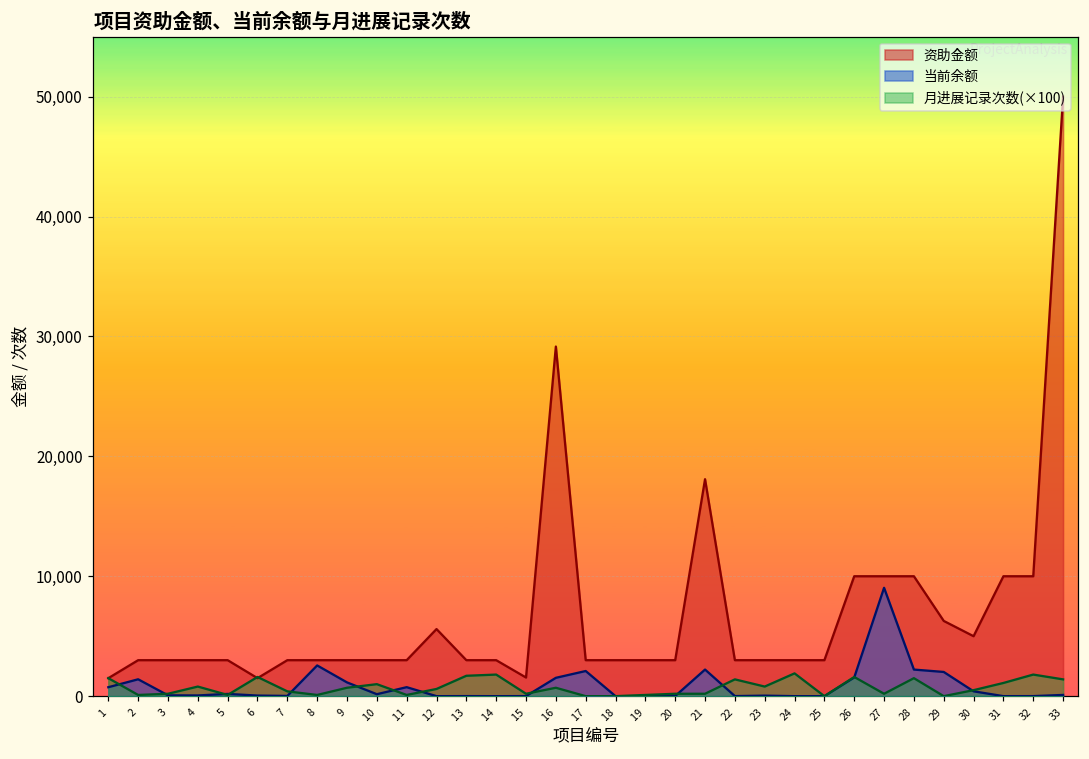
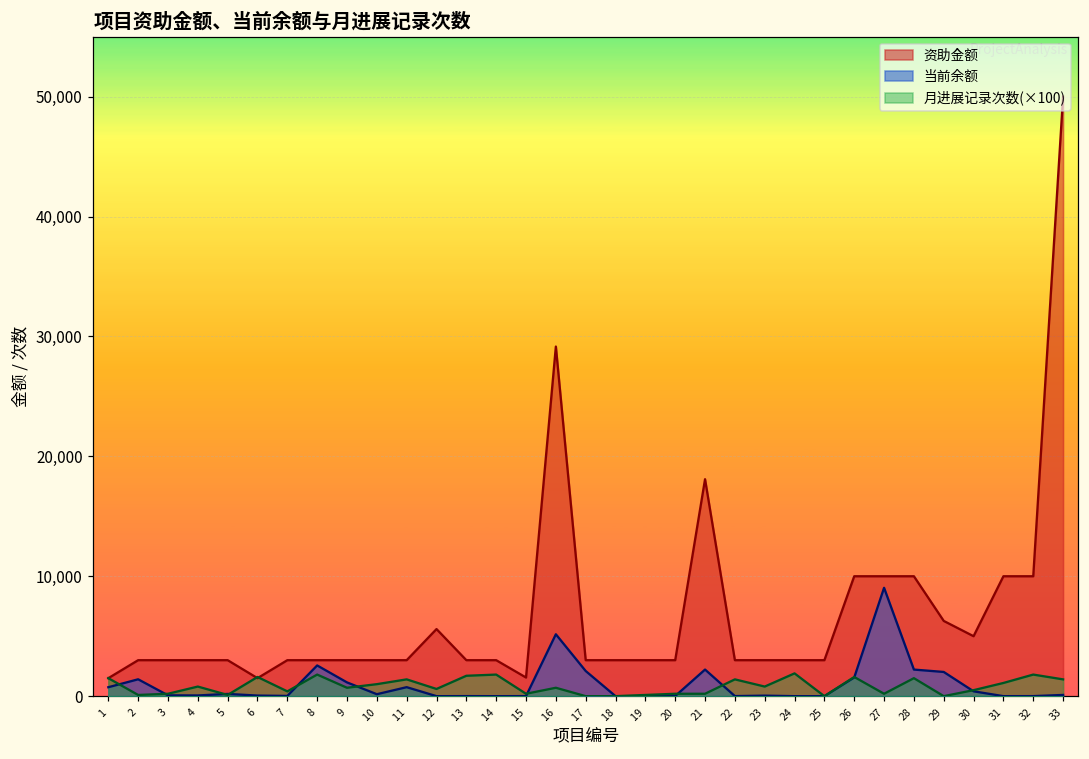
  {
    "资助金额": {
      "2": "3,000",
      "3": "3,000",
      "4": "3,000",
      "5": "3,000",
      "7": "3,000",
      "8": "3,000",
      "9": "3,000",
      "10": "3,000",
      "11": "3,000",
      "12": "5,600",
      "13": "3,000",
      "14": "3,000",
      "15": "1,600",
      "16": "29,200",
      "17": "3,000",
      "18": "3,000",
      "19": "3,000",
      "20": "3,000",
      "21": "18,100",
      "22": "3,000",
      "23": "3,000",
      "24": "3,000",
      "25": "3,000",
      "26": "10,000",
      "27": "10,000",
      "28": "10,000",
      "29": "6,300",
      "30": "5,000",
      "31": "10,000",
      "32": "10,000"
    },
    "当前余额": {
      "1": "700",
      "2": "1,400",
      "4": "100",
      "6": "0",
      "7": "0",
      "8": "2,600",
      "9": "1,100",
      "10": "200",
      "11": "700",
      "12": "0",
      "13": "0",
      "14": "0",
-     "16": "1,500",
+     "16": "5,200",
      "17": "2,100",
      "21": "2,200",
      "22": "0",
      "23": "0",
      "24": "0",
      "27": "9,000",
      "28": "2,200",
      "29": "2,000",
      "31": "0",
      "32": "0",
      "33": "100"
    },
    "月进展记录次数(×100)": {
      "2": "100",
      "4": "800",
      "7": "400",
-     "8": "100",
+     "8": "1,800",
      "9": "700",
      "10": "1,000",
-     "11": "100",
+     "11": "1,400",
      "12": "600",
      "13": "1,700",
      "14": "1,800",
      "16": "700",
      "17": "0",
      "21": "200",
      "22": "1,400",
      "23": "800",
      "24": "1,900",
      "27": "200",
      "28": "1,500",
      "29": "0",
      "31": "1,100",
      "32": "1,800",
      "33": "1,400"
    }
  }
